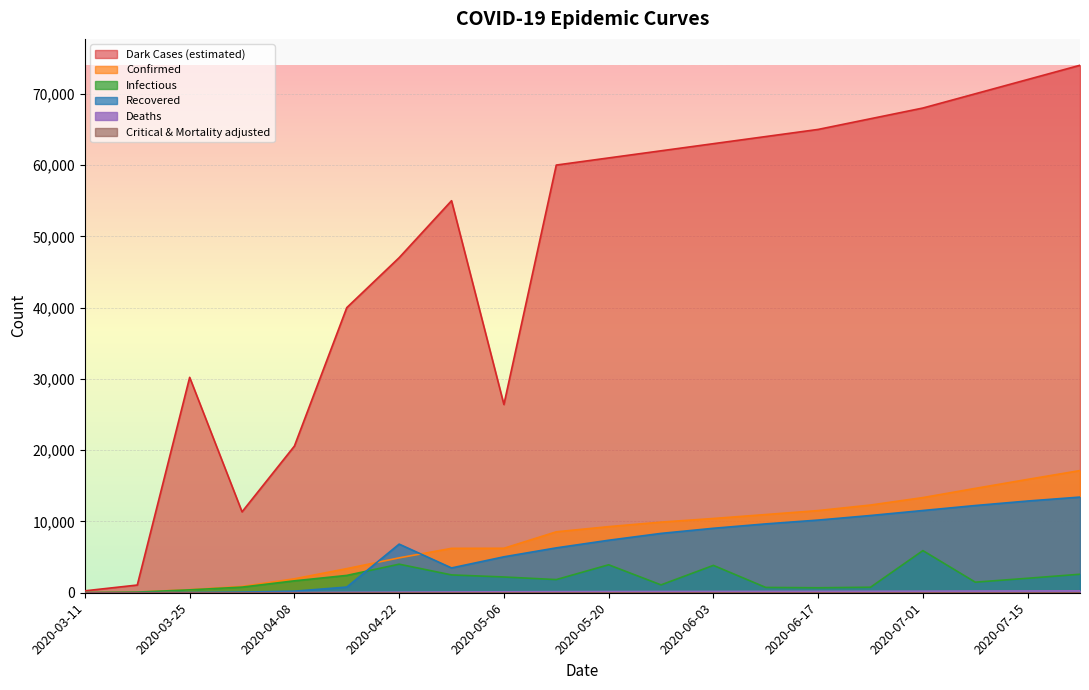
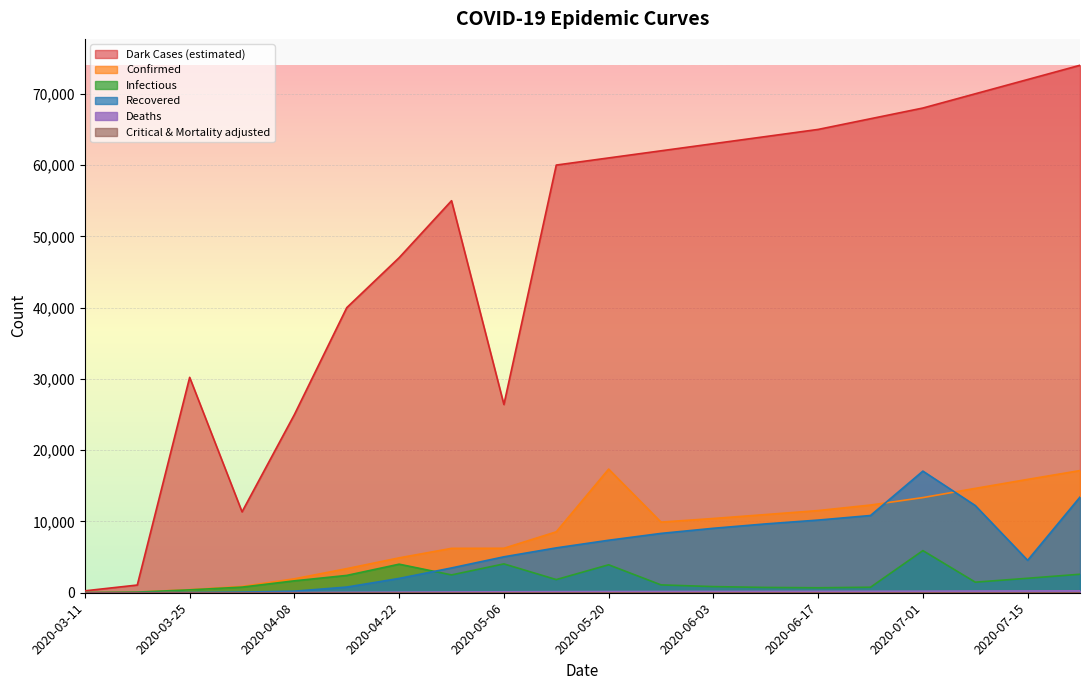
  {
    "Dark Cases (estimated)": {
      "2020-03-25": "30,000",
-     "2020-04-08": "21,000",
+     "2020-04-08": "25,000",
      "2020-04-22": "47,000",
      "2020-05-06": "26,000",
      "2020-05-20": "61,000",
      "2020-06-03": "63,000",
      "2020-06-17": "65,000",
      "2020-07-01": "68,000",
      "2020-07-15": "72,000"
    },
    "Confirmed": {
      "2020-04-22": "5,000",
      "2020-05-06": "6,000",
-     "2020-05-20": "9,000",
+     "2020-05-20": "17,000",
      "2020-06-03": "10,000",
      "2020-06-17": "12,000",
      "2020-07-01": "13,000",
      "2020-07-15": "16,000"
    },
    "Infectious": {
      "2020-04-22": "4,000",
-     "2020-05-06": "2,000",
+     "2020-05-06": "4,000",
      "2020-05-20": "4,000",
-     "2020-06-03": "4,000",
+     "2020-06-03": "1,000",
      "2020-06-17": "1,000",
      "2020-07-01": "6,000",
      "2020-07-15": "2,000"
    },
    "Recovered": {
-     "2020-04-22": "7,000",
+     "2020-04-22": "2,000",
      "2020-05-06": "5,000",
      "2020-05-20": "7,000",
      "2020-06-03": "9,000",
      "2020-06-17": "10,000",
-     "2020-07-01": "12,000",
-     "2020-07-15": "13,000"
+     "2020-07-01": "17,000",
+     "2020-07-15": "5,000"
    }
  }
